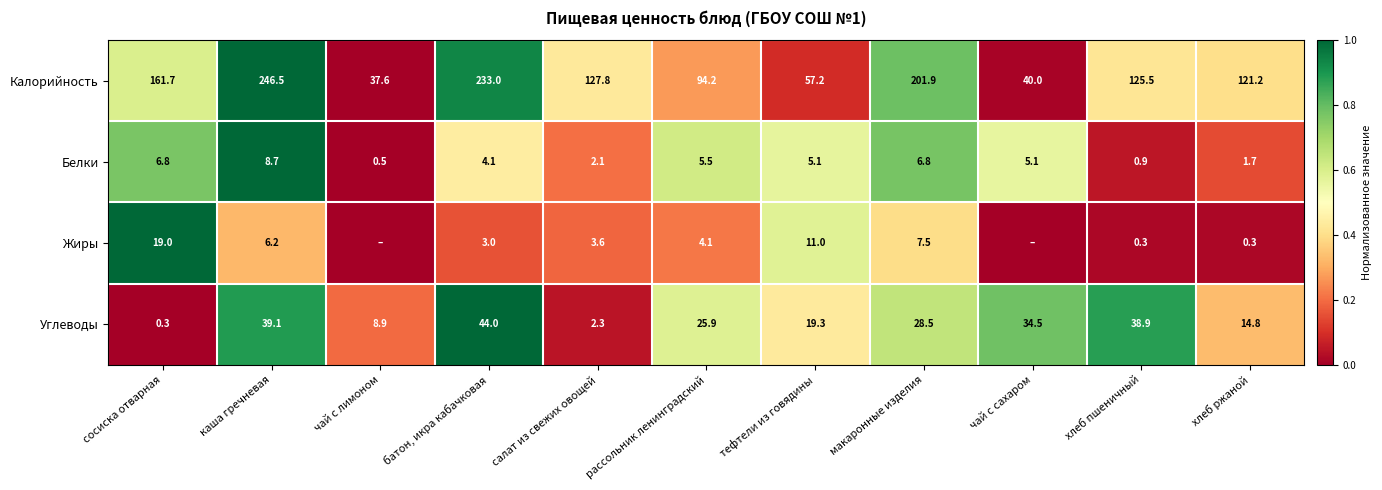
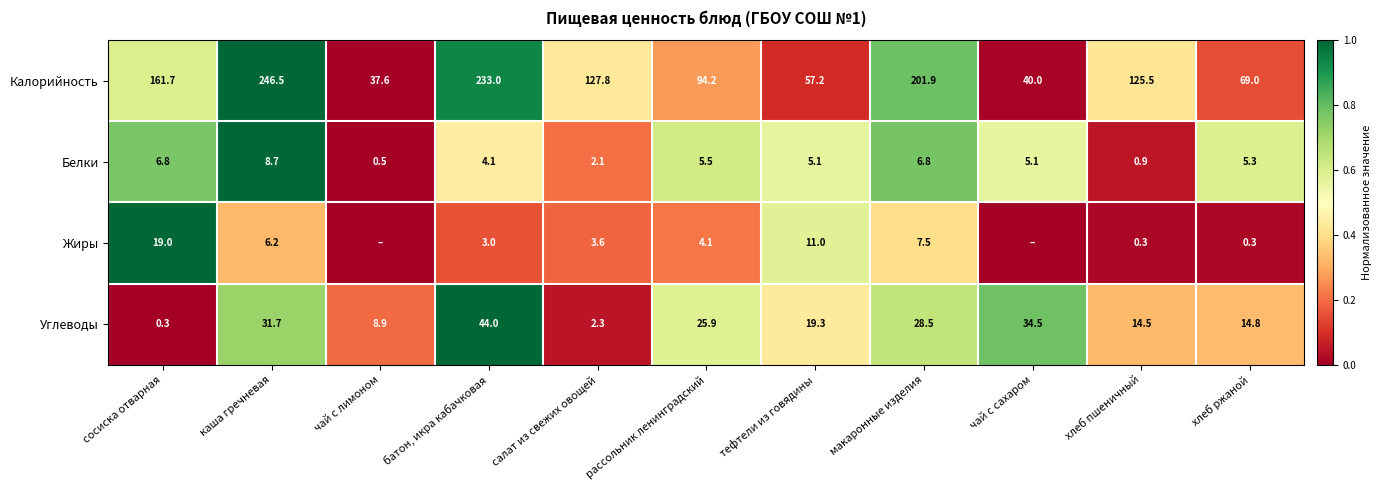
  {
    "Калорийность": {
      "сосиска отварная": 161.7,
      "каша гречневая": 246.5,
      "чай с лимоном": 37.6,
      "батон, икра кабачковая": 233.0,
      "салат из свежих овощей": 127.8,
      "рассольник ленинградский": 94.2,
      "тефтели из говядины": 57.2,
      "макаронные изделия": 201.9,
      "чай с сахаром": 40.0,
      "хлеб пшеничный": 125.5,
-     "хлеб ржаной": 121.2
+     "хлеб ржаной": 69.0
    },
    "Белки": {
      "сосиска отварная": 6.8,
      "каша гречневая": 8.7,
      "чай с лимоном": 0.5,
      "батон, икра кабачковая": 4.1,
      "салат из свежих овощей": 2.1,
      "рассольник ленинградский": 5.5,
      "тефтели из говядины": 5.1,
      "макаронные изделия": 6.8,
      "чай с сахаром": 5.1,
      "хлеб пшеничный": 0.9,
-     "хлеб ржаной": 1.7
+     "хлеб ржаной": 5.3
    },
    "Жиры": {
      "сосиска отварная": 19.0,
      "каша гречневая": 6.2,
      "батон, икра кабачковая": 3.0,
      "салат из свежих овощей": 3.6,
      "рассольник ленинградский": 4.1,
      "тефтели из говядины": 11.0,
      "макаронные изделия": 7.5,
      "хлеб пшеничный": 0.3,
      "хлеб ржаной": 0.3
    },
    "Углеводы": {
      "сосиска отварная": 0.3,
-     "каша гречневая": 39.1,
+     "каша гречневая": 31.7,
      "чай с лимоном": 8.9,
      "батон, икра кабачковая": 44.0,
      "салат из свежих овощей": 2.3,
      "рассольник ленинградский": 25.9,
      "тефтели из говядины": 19.3,
      "макаронные изделия": 28.5,
      "чай с сахаром": 34.5,
-     "хлеб пшеничный": 38.9,
+     "хлеб пшеничный": 14.5,
      "хлеб ржаной": 14.8
    }
  }
